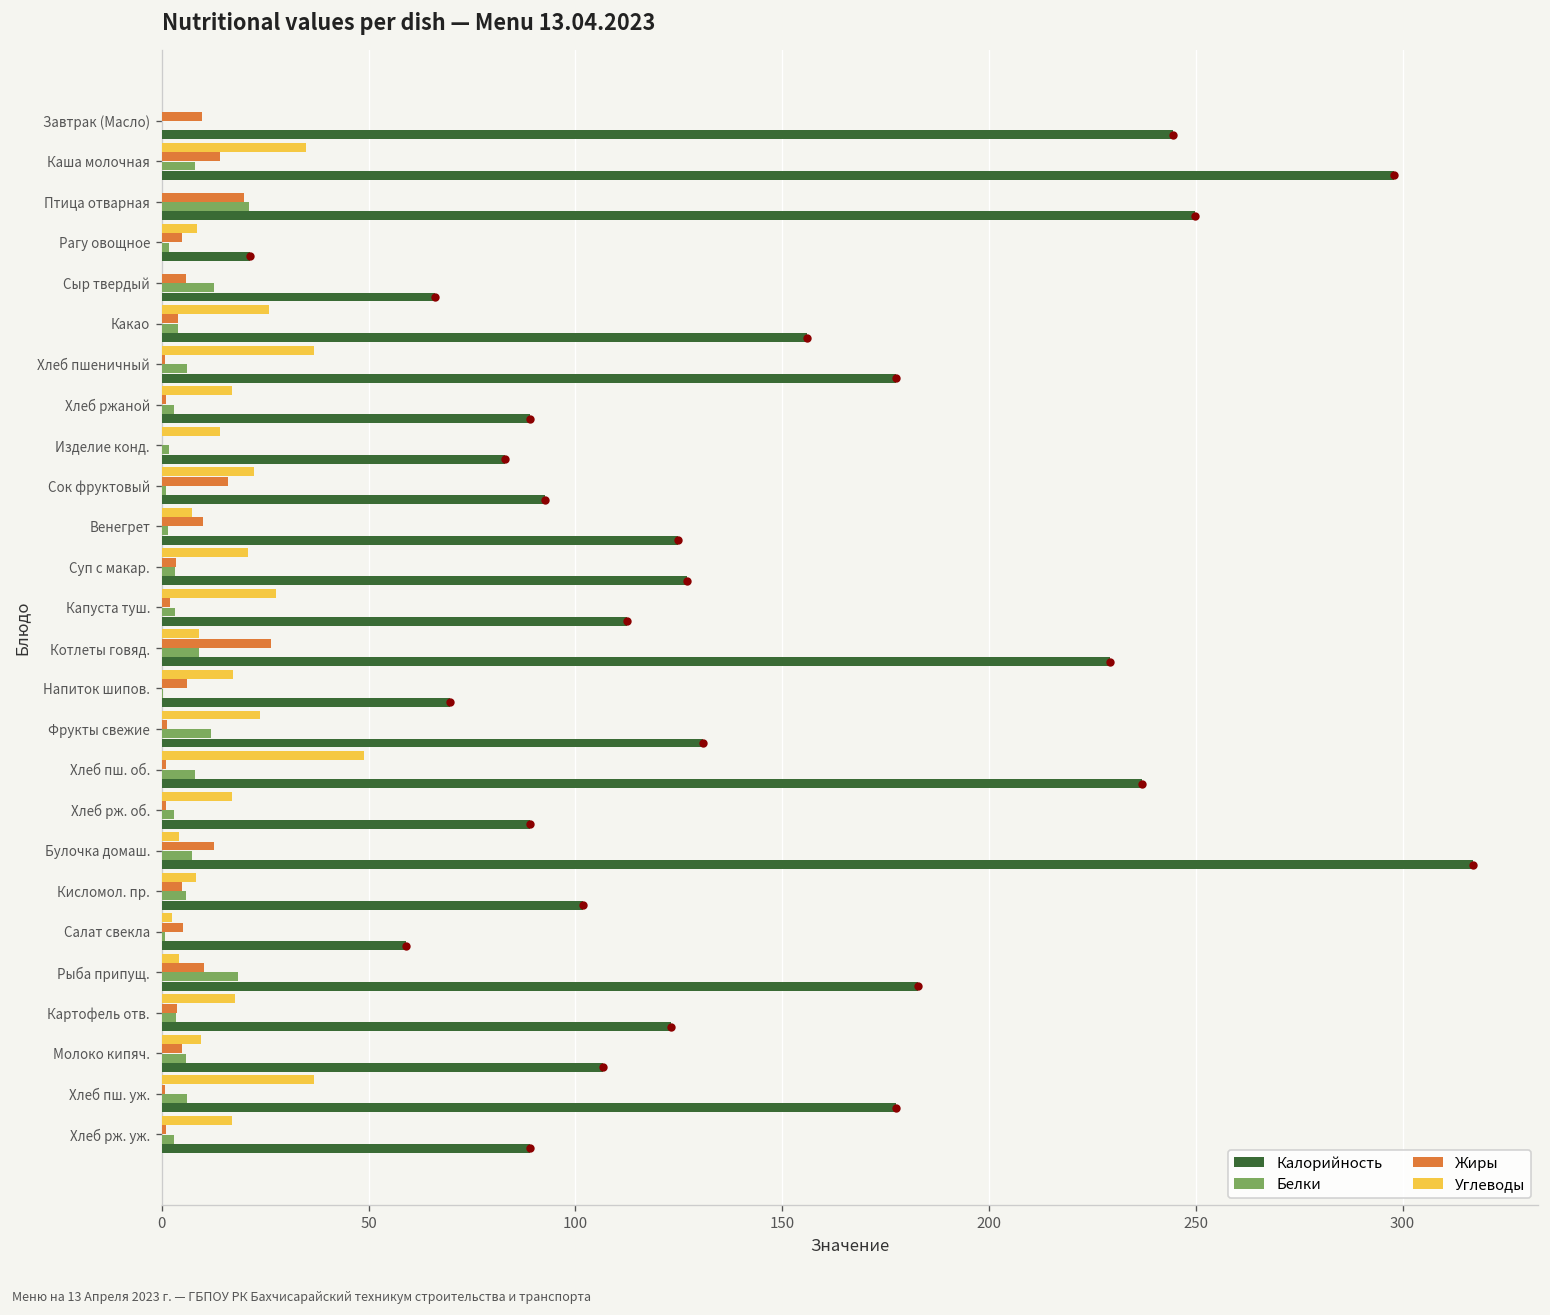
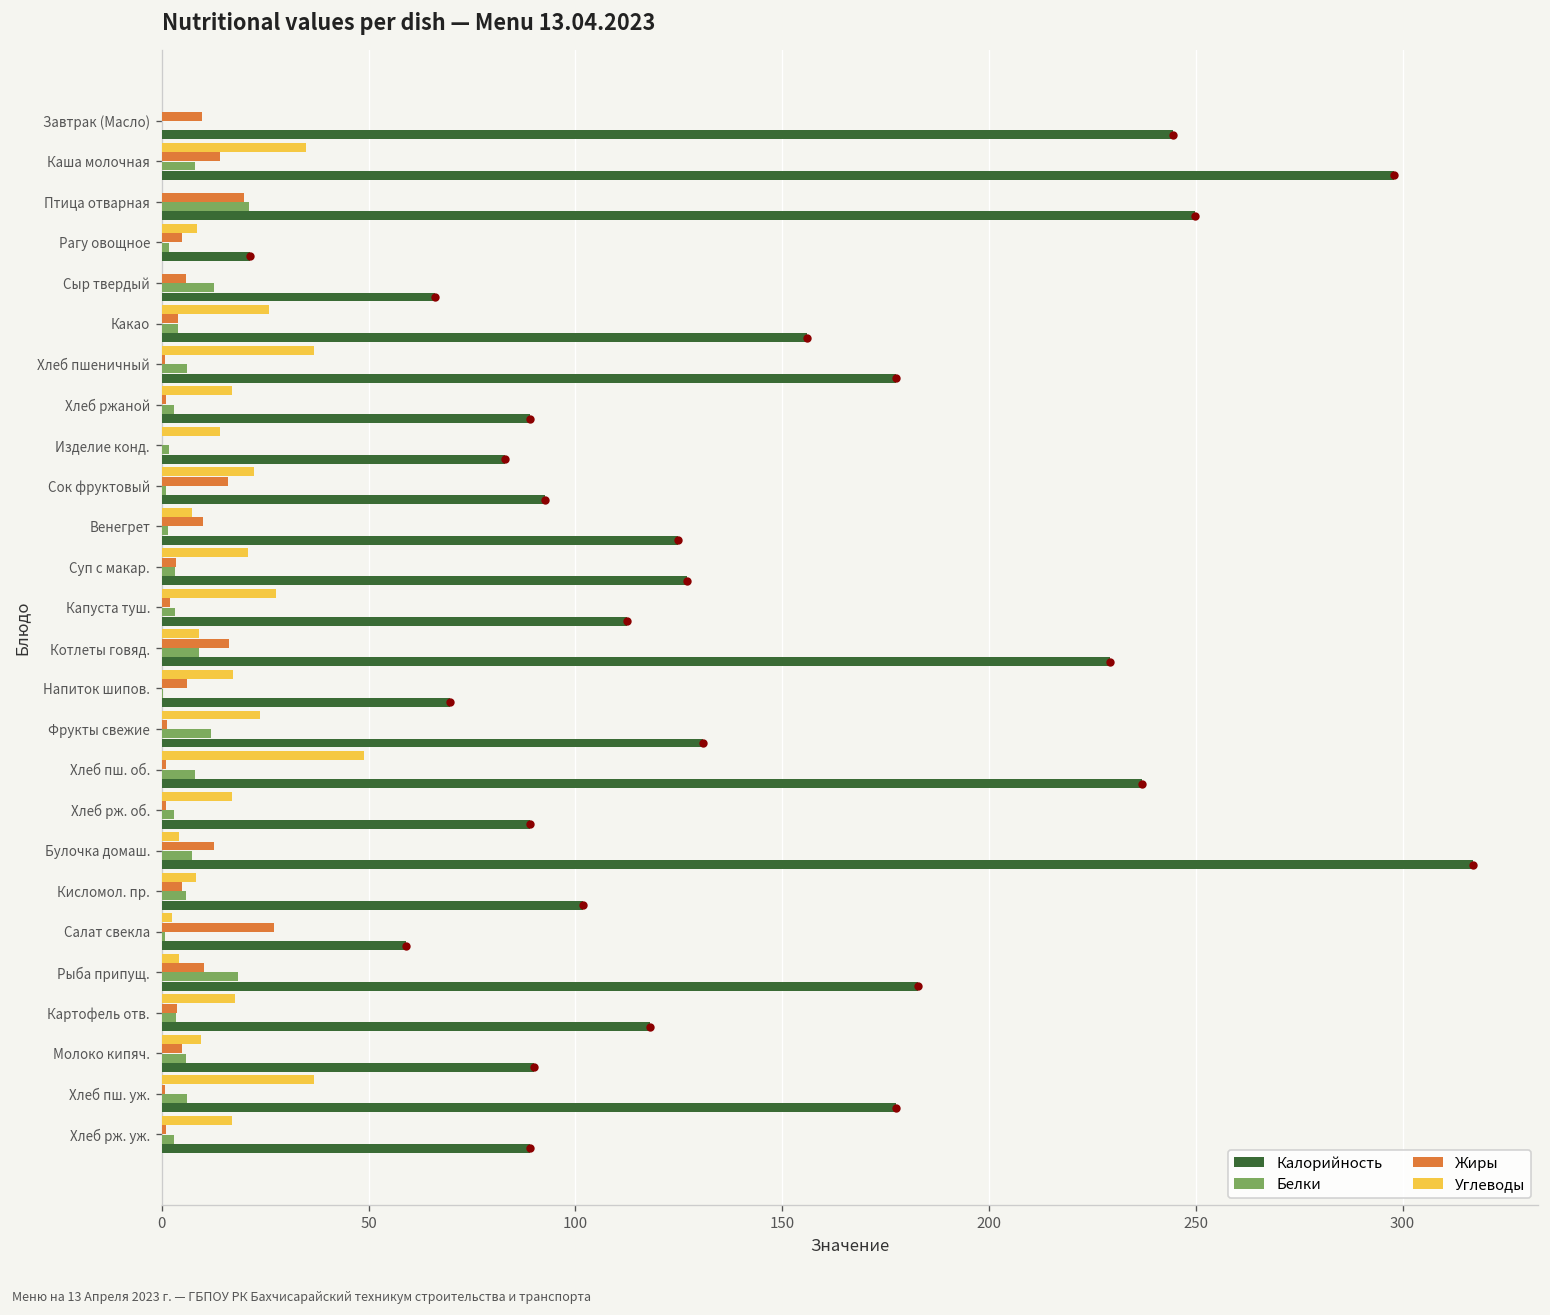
  {
    "Калорийность": {
      "Завтрак (Масло)": 245,
      "Каша молочная": 298,
      "Птица отварная": 250,
      "Рагу овощное": 21,
      "Сыр твердый": 66,
      "Какао": 156,
      "Хлеб пшеничный": 178,
      "Хлеб ржаной": 89,
      "Изделие конд.": 83,
      "Сок фруктовый": 93,
      "Венегрет": 125,
      "Суп с макар.": 127,
      "Капуста туш.": 113,
      "Котлеты говяд.": 229,
      "Напиток шипов.": 70,
      "Фрукты свежие": 131,
      "Хлеб пш. об.": 237,
      "Хлеб рж. об.": 89,
      "Булочка домаш.": 317,
      "Кисломол. пр.": 102,
      "Салат свекла": 59,
      "Рыба припущ.": 183,
-     "Картофель отв.": 123,
-     "Молоко кипяч.": 107,
+     "Картофель отв.": 118,
+     "Молоко кипяч.": 90,
      "Хлеб пш. уж.": 178,
      "Хлеб рж. уж.": 89
    },
    "Белки": {
      "Каша молочная": 8,
      "Птица отварная": 21,
      "Рагу овощное": 2,
      "Сыр твердый": 13,
      "Какао": 4,
      "Хлеб пшеничный": 6,
      "Хлеб ржаной": 3,
      "Изделие конд.": 2,
      "Сок фруктовый": 1,
      "Венегрет": 1,
      "Суп с макар.": 3,
      "Капуста туш.": 3,
      "Котлеты говяд.": 9,
      "Фрукты свежие": 12,
      "Хлеб пш. об.": 8,
      "Хлеб рж. об.": 3,
      "Булочка домаш.": 7,
      "Кисломол. пр.": 6,
      "Салат свекла": 1,
      "Рыба припущ.": 18,
      "Картофель отв.": 4,
      "Молоко кипяч.": 6,
      "Хлеб пш. уж.": 6,
      "Хлеб рж. уж.": 3
    },
    "Жиры": {
      "Завтрак (Масло)": 10,
      "Каша молочная": 14,
      "Птица отварная": 20,
      "Рагу овощное": 5,
      "Сыр твердый": 6,
      "Какао": 4,
      "Хлеб пшеничный": 1,
      "Хлеб ржаной": 1,
      "Изделие конд.": 0,
      "Сок фруктовый": 16,
      "Венегрет": 10,
      "Суп с макар.": 3,
      "Капуста туш.": 2,
-     "Котлеты говяд.": 26,
+     "Котлеты говяд.": 16,
      "Напиток шипов.": 6,
      "Фрукты свежие": 1,
      "Хлеб пш. об.": 1,
      "Хлеб рж. об.": 1,
      "Булочка домаш.": 13,
      "Кисломол. пр.": 5,
-     "Салат свекла": 5,
+     "Салат свекла": 27,
      "Рыба припущ.": 10,
      "Картофель отв.": 4,
      "Молоко кипяч.": 5,
      "Хлеб пш. уж.": 1,
      "Хлеб рж. уж.": 1
    },
    "Углеводы": {
      "Каша молочная": 35,
      "Рагу овощное": 9,
      "Сыр твердый": 0,
      "Какао": 26,
      "Хлеб пшеничный": 37,
      "Хлеб ржаной": 17,
      "Изделие конд.": 14,
      "Сок фруктовый": 22,
      "Венегрет": 7,
      "Суп с макар.": 21,
      "Капуста туш.": 28,
      "Котлеты говяд.": 9,
      "Напиток шипов.": 17,
      "Фрукты свежие": 24,
      "Хлеб пш. об.": 49,
      "Хлеб рж. об.": 17,
      "Булочка домаш.": 4,
      "Кисломол. пр.": 8,
      "Салат свекла": 3,
      "Рыба припущ.": 4,
      "Картофель отв.": 18,
      "Молоко кипяч.": 10,
      "Хлеб пш. уж.": 37,
      "Хлеб рж. уж.": 17
    }
  }
